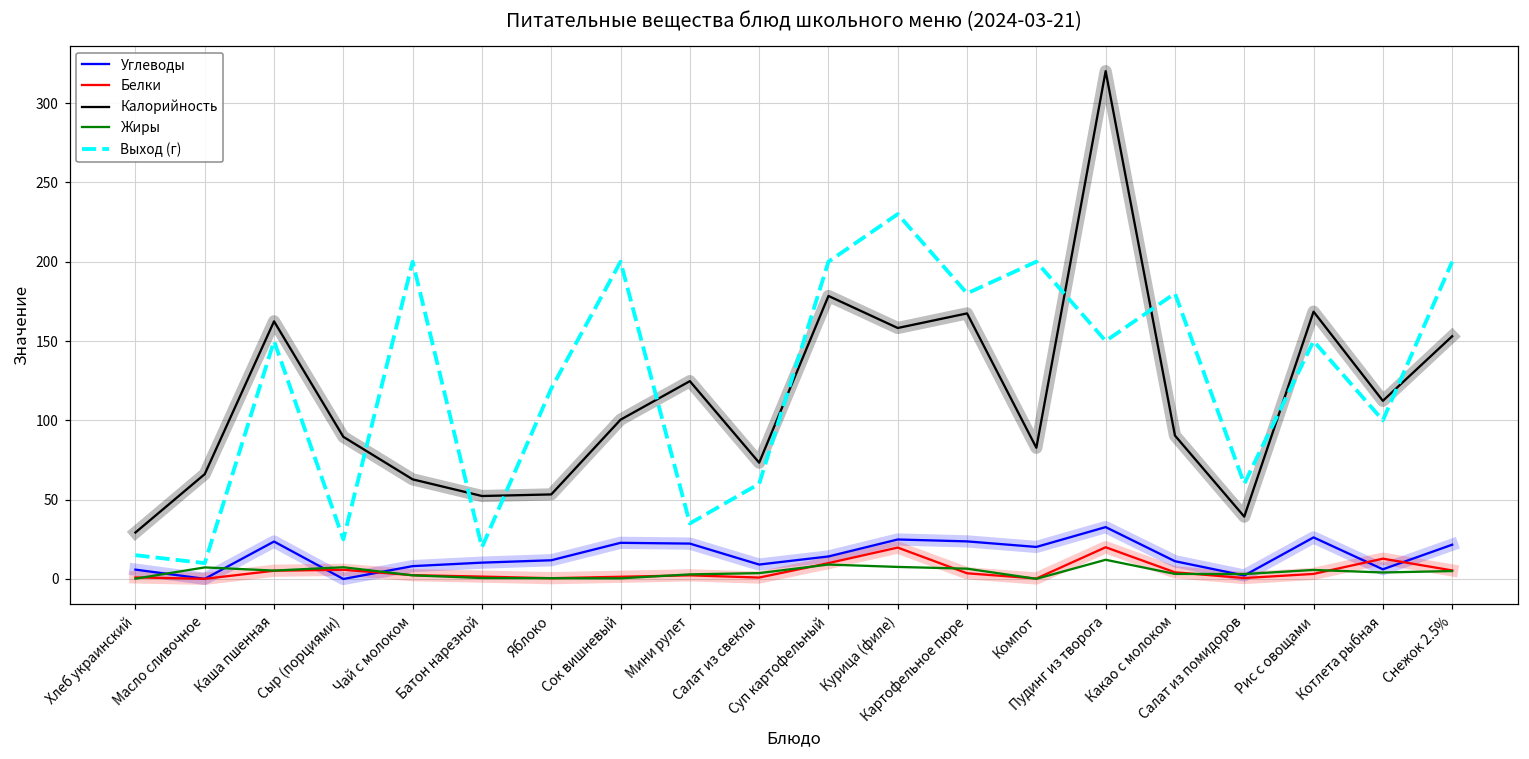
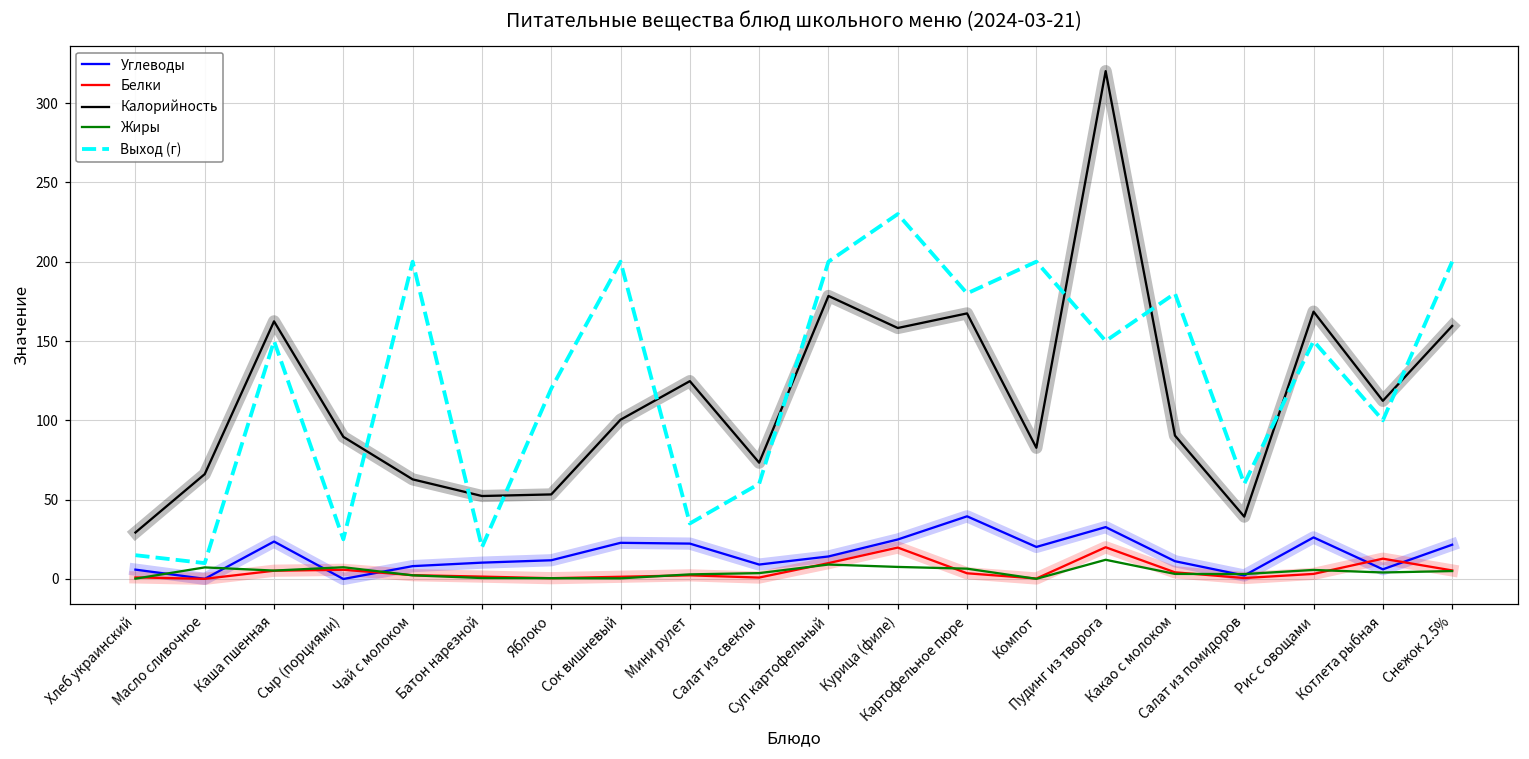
  {
    "Калорийность": {
      "Хлеб украинский": 29,
      "Масло сливочное": 66,
      "Каша пшенная": 162,
      "Сыр (порциями)": 90,
      "Чай с молоком": 63,
      "Батон нарезной": 52,
      "Яблоко": 53,
      "Сок вишневый": 100,
      "Мини рулет": 125,
      "Салат из свеклы": 73,
      "Суп картофельный": 178,
      "Курица (филе)": 158,
      "Картофельное пюре": 167,
      "Компот": 83,
      "Пудинг из творога": 320,
      "Какао с молоком": 90,
      "Салат из помидоров": 39,
      "Рис с овощами": 169,
      "Котлета рыбная": 112,
-     "Снежок 2.5%": 153
+     "Снежок 2.5%": 160
    },
    "Углеводы": {
      "Хлеб украинский": 6,
      "Каша пшенная": 24,
      "Сыр (порциями)": 0,
      "Чай с молоком": 8,
      "Батон нарезной": 10,
      "Яблоко": 12,
      "Сок вишневый": 23,
      "Мини рулет": 22,
      "Салат из свеклы": 9,
      "Суп картофельный": 14,
      "Курица (филе)": 25,
-     "Картофельное пюре": 24,
+     "Картофельное пюре": 40,
      "Компот": 20,
      "Пудинг из творога": 33,
      "Какао с молоком": 11,
      "Рис с овощами": 26,
      "Котлета рыбная": 6,
      "Снежок 2.5%": 22
    },
    "Белки": {
      "Салат из свеклы": 1,
      "Курица (филе)": 20,
      "Картофельное пюре": 4,
      "Пудинг из творога": 20,
      "Рис с овощами": 3,
      "Котлета рыбная": 13
    },
    "Жиры": {
      "Масло сливочное": 7,
      "Салат из свеклы": 4,
      "Курица (филе)": 8,
      "Картофельное пюре": 7,
      "Пудинг из творога": 12,
      "Рис с овощами": 6,
      "Котлета рыбная": 4
    },
    "Выход (г)": {
      "Хлеб украинский": 15,
      "Масло сливочное": 10,
      "Каша пшенная": 150,
      "Сыр (порциями)": 25,
      "Чай с молоком": 200,
      "Батон нарезной": 20,
      "Яблоко": 120,
      "Сок вишневый": 200,
      "Мини рулет": 35,
      "Салат из свеклы": 60,
      "Суп картофельный": 200,
      "Курица (филе)": 230,
      "Картофельное пюре": 180,
      "Компот": 200,
      "Пудинг из творога": 150,
      "Какао с молоком": 180,
      "Салат из помидоров": 60,
      "Рис с овощами": 150,
      "Котлета рыбная": 100,
      "Снежок 2.5%": 200
    }
  }
